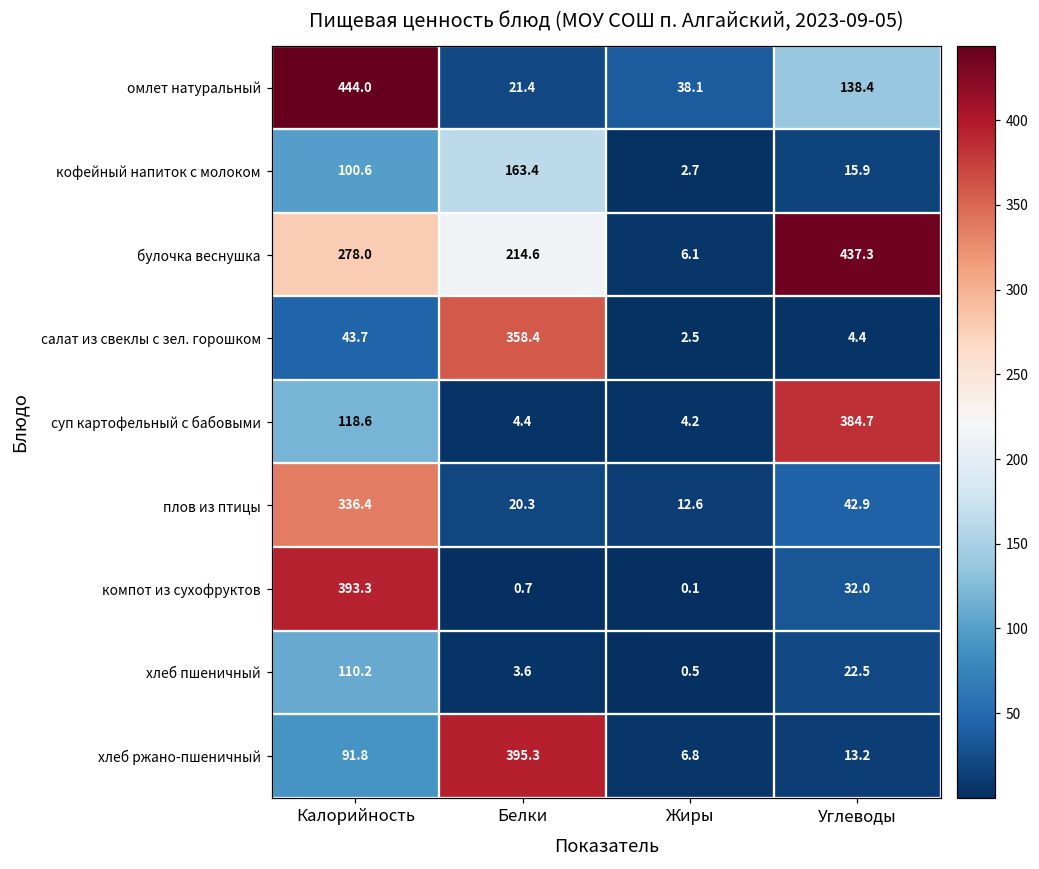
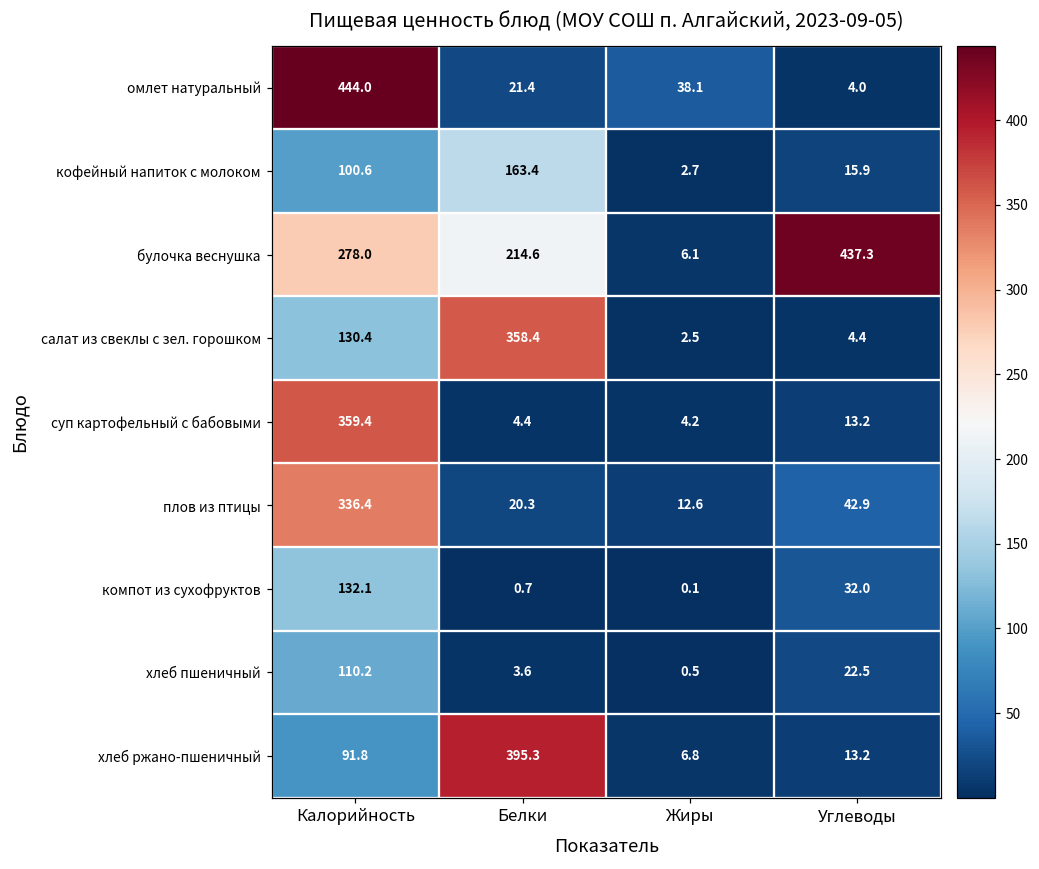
  {
    "омлет натуральный": {
      "Калорийность": 444.0,
      "Белки": 21.4,
      "Жиры": 38.1,
-     "Углеводы": 138.4
+     "Углеводы": 4.0
    },
    "кофейный напиток с молоком": {
      "Калорийность": 100.6,
      "Белки": 163.4,
      "Жиры": 2.7,
      "Углеводы": 15.9
    },
    "булочка веснушка": {
      "Калорийность": 278.0,
      "Белки": 214.6,
      "Жиры": 6.1,
      "Углеводы": 437.3
    },
    "салат из свеклы с зел. горошком": {
-     "Калорийность": 43.7,
+     "Калорийность": 130.4,
      "Белки": 358.4,
      "Жиры": 2.5,
      "Углеводы": 4.4
    },
    "суп картофельный с бабовыми": {
-     "Калорийность": 118.6,
+     "Калорийность": 359.4,
      "Белки": 4.4,
      "Жиры": 4.2,
-     "Углеводы": 384.7
+     "Углеводы": 13.2
    },
    "плов из птицы": {
      "Калорийность": 336.4,
      "Белки": 20.3,
      "Жиры": 12.6,
      "Углеводы": 42.9
    },
    "компот из сухофруктов": {
-     "Калорийность": 393.3,
+     "Калорийность": 132.1,
      "Белки": 0.7,
      "Жиры": 0.1,
      "Углеводы": 32.0
    },
    "хлеб пшеничный": {
      "Калорийность": 110.2,
      "Белки": 3.6,
      "Жиры": 0.5,
      "Углеводы": 22.5
    },
    "хлеб ржано-пшеничный": {
      "Калорийность": 91.8,
      "Белки": 395.3,
      "Жиры": 6.8,
      "Углеводы": 13.2
    }
  }
